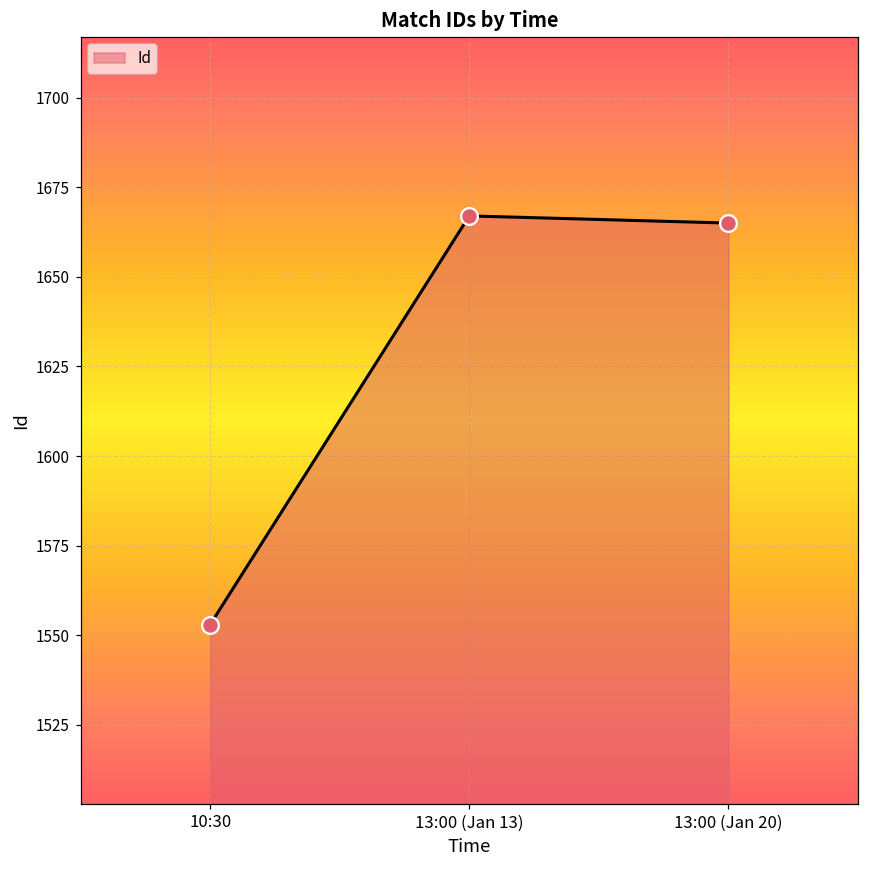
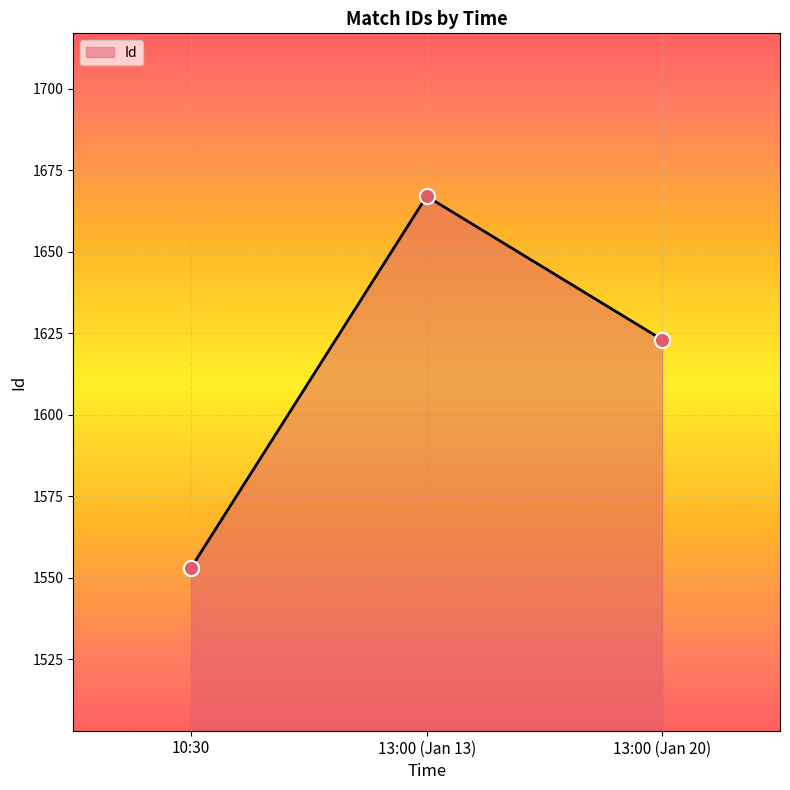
  {
    "10:30": 1553,
    "13:00 (Jan 13)": 1667,
-   "13:00 (Jan 20)": 1665
+   "13:00 (Jan 20)": 1623
  }
